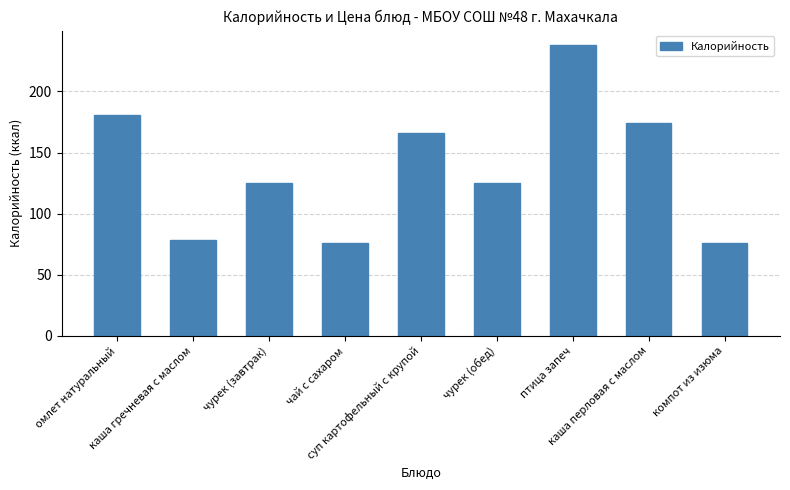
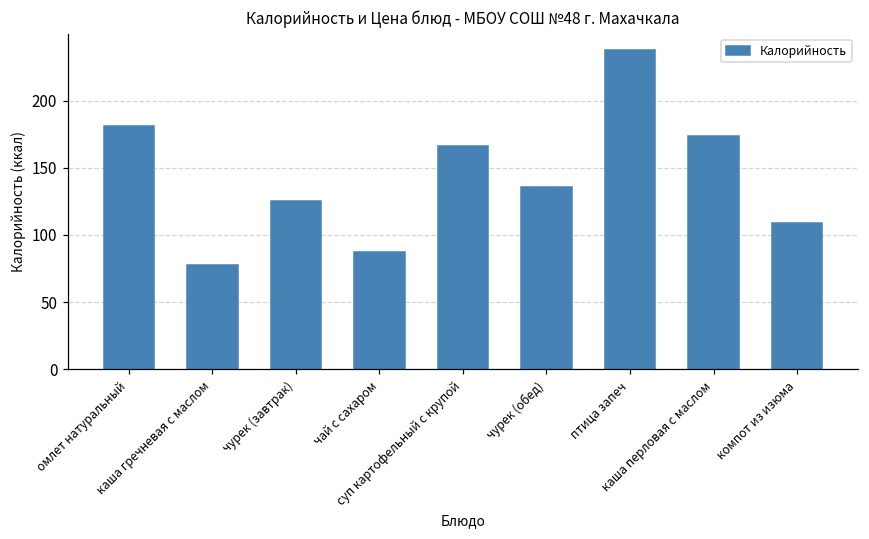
  {
    "омлет натуральный": 181,
    "каша гречневая с маслом": 78,
    "чурек (завтрак)": 125,
-   "чай с сахаром": 76,
+   "чай с сахаром": 87,
    "суп картофельный с крупой": 166,
-   "чурек (обед)": 125,
+   "чурек (обед)": 136,
    "птица запеч": 238,
    "каша перловая с маслом": 174,
-   "компот из изюма": 76
+   "компот из изюма": 109
  }
